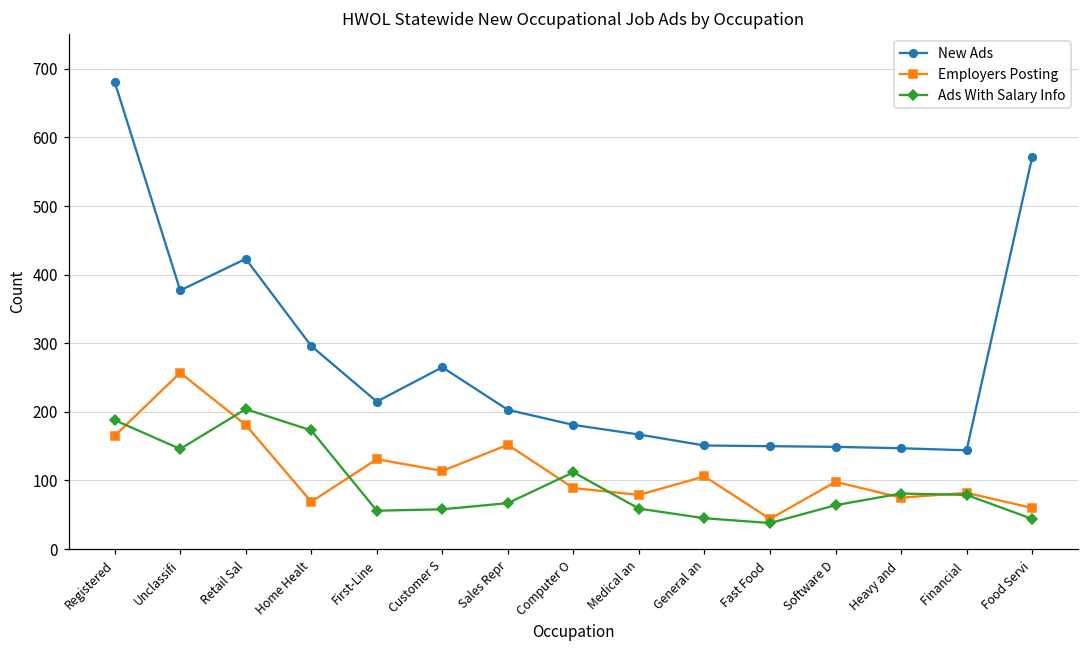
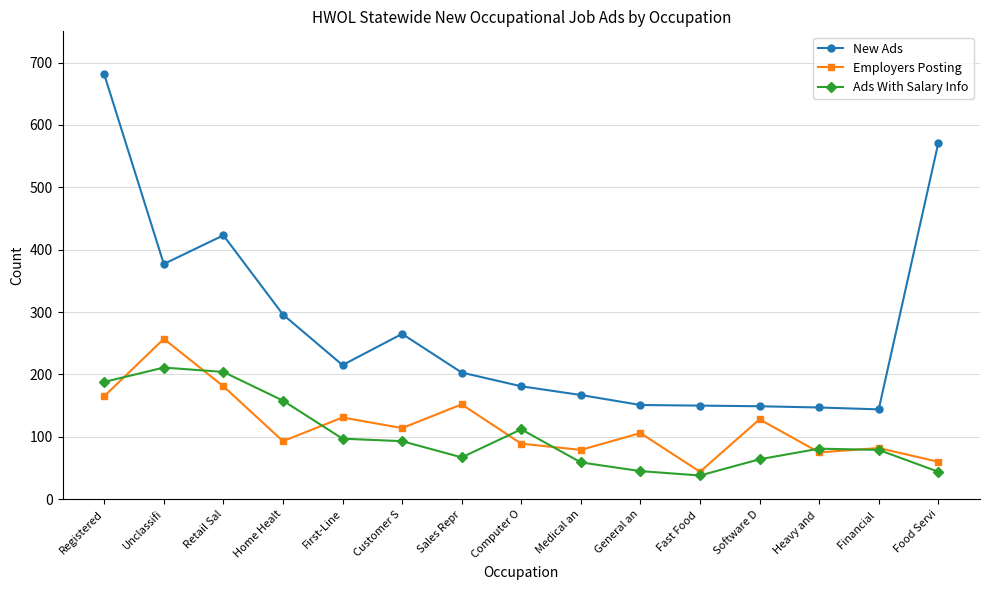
  {
    "New Ads": {
      "Registered": 680,
      "Unclassifi": 380,
      "Retail Sal": 420,
      "Home Healt": 300,
      "First-Line": 220,
      "Customer S": 270,
      "Sales Repr": 200,
      "Computer O": 180,
      "Medical an": 170,
      "General an": 150,
      "Fast Food": 150,
      "Software D": 150,
      "Heavy and": 150,
      "Financial": 140,
      "Food Servi": 570
    },
    "Employers Posting": {
      "Registered": 170,
      "Unclassifi": 260,
      "Retail Sal": 180,
-     "Home Healt": 70,
+     "Home Healt": 90,
      "First-Line": 130,
      "Customer S": 110,
      "Sales Repr": 150,
      "Computer O": 90,
      "Medical an": 80,
      "General an": 110,
      "Fast Food": 40,
-     "Software D": 100,
+     "Software D": 130,
      "Heavy and": 80,
      "Food Servi": 60
    },
    "Ads With Salary Info": {
      "Registered": 190,
-     "Unclassifi": 150,
+     "Unclassifi": 210,
      "Retail Sal": 200,
-     "Home Healt": 170,
-     "First-Line": 60,
-     "Customer S": 60,
+     "Home Healt": 160,
+     "First-Line": 100,
+     "Customer S": 90,
      "Sales Repr": 70,
      "Computer O": 110,
      "Medical an": 60,
      "General an": 50,
      "Fast Food": 40,
      "Software D": 60,
      "Heavy and": 80,
      "Food Servi": 40
    }
  }
